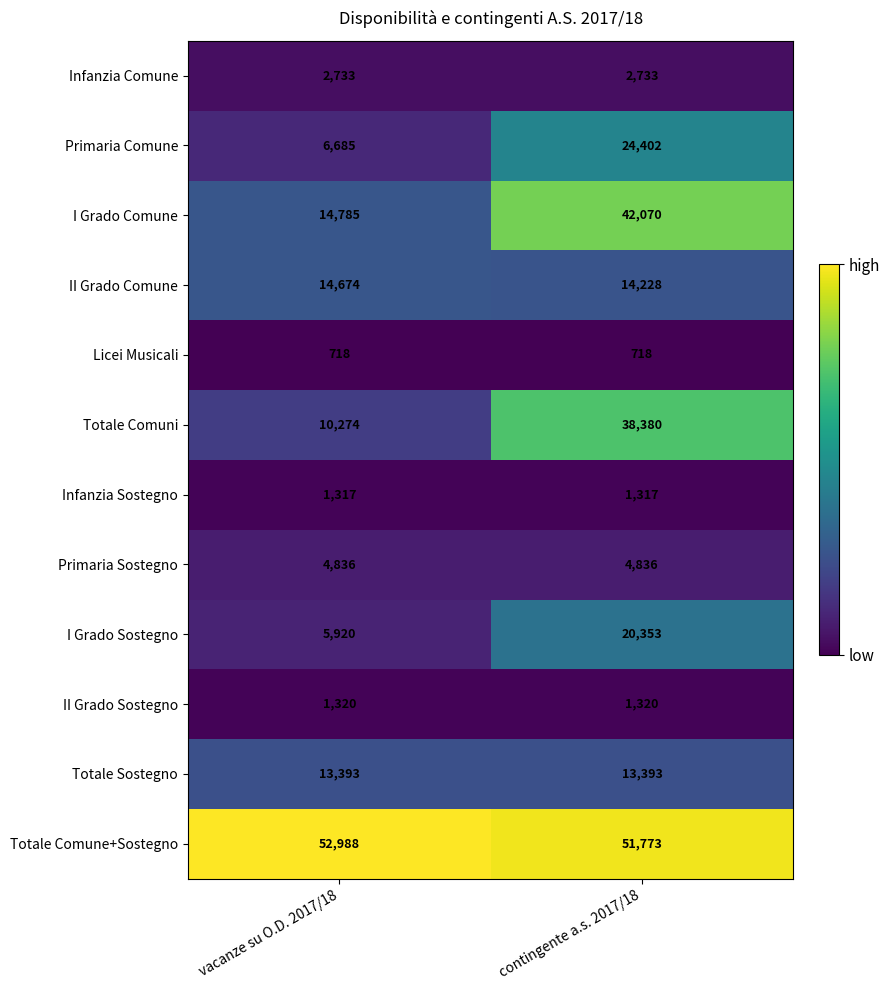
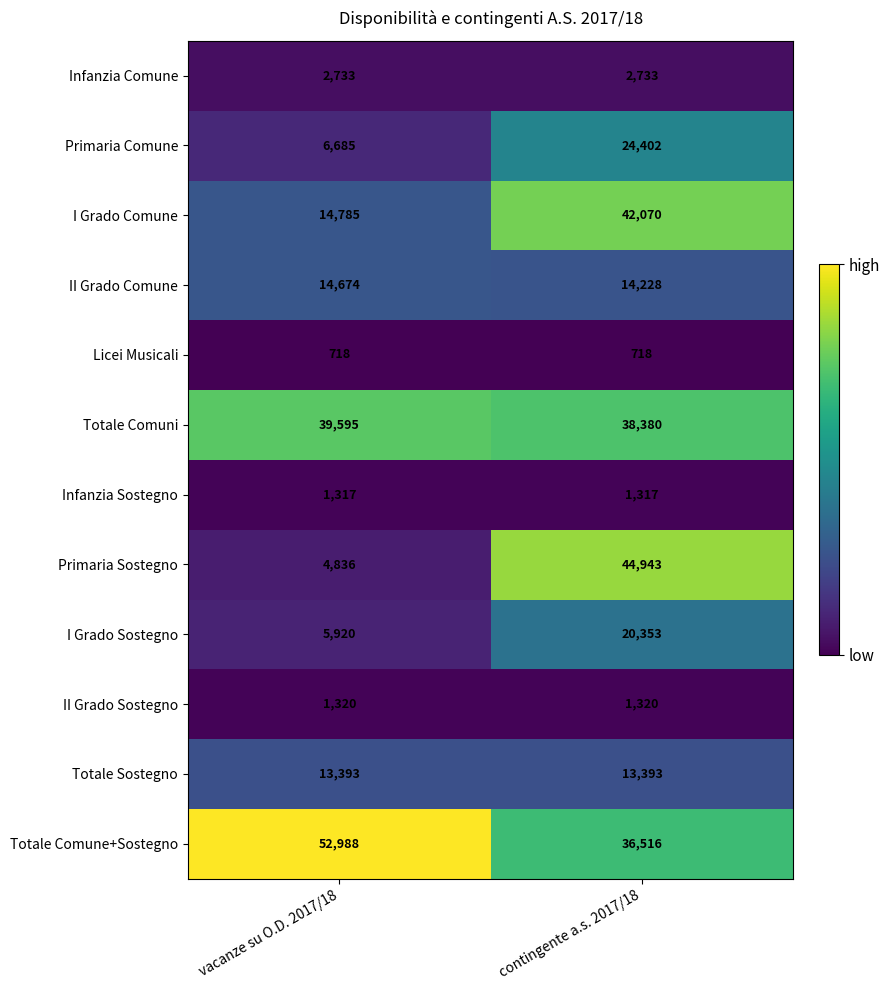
  {
    "Infanzia Comune": {
      "vacanze su O.D. 2017/18": "2,733",
      "contingente a.s. 2017/18": "2,733"
    },
    "Primaria Comune": {
      "vacanze su O.D. 2017/18": "6,685",
      "contingente a.s. 2017/18": "24,402"
    },
    "I Grado Comune": {
      "vacanze su O.D. 2017/18": "14,785",
      "contingente a.s. 2017/18": "42,070"
    },
    "II Grado Comune": {
      "vacanze su O.D. 2017/18": "14,674",
      "contingente a.s. 2017/18": "14,228"
    },
    "Licei Musicali": {
      "vacanze su O.D. 2017/18": "718",
      "contingente a.s. 2017/18": "718"
    },
    "Totale Comuni": {
-     "vacanze su O.D. 2017/18": "10,274",
+     "vacanze su O.D. 2017/18": "39,595",
      "contingente a.s. 2017/18": "38,380"
    },
    "Infanzia Sostegno": {
      "vacanze su O.D. 2017/18": "1,317",
      "contingente a.s. 2017/18": "1,317"
    },
    "Primaria Sostegno": {
      "vacanze su O.D. 2017/18": "4,836",
-     "contingente a.s. 2017/18": "4,836"
+     "contingente a.s. 2017/18": "44,943"
    },
    "I Grado Sostegno": {
      "vacanze su O.D. 2017/18": "5,920",
      "contingente a.s. 2017/18": "20,353"
    },
    "II Grado Sostegno": {
      "vacanze su O.D. 2017/18": "1,320",
      "contingente a.s. 2017/18": "1,320"
    },
    "Totale Sostegno": {
      "vacanze su O.D. 2017/18": "13,393",
      "contingente a.s. 2017/18": "13,393"
    },
    "Totale Comune+Sostegno": {
      "vacanze su O.D. 2017/18": "52,988",
-     "contingente a.s. 2017/18": "51,773"
+     "contingente a.s. 2017/18": "36,516"
    }
  }
